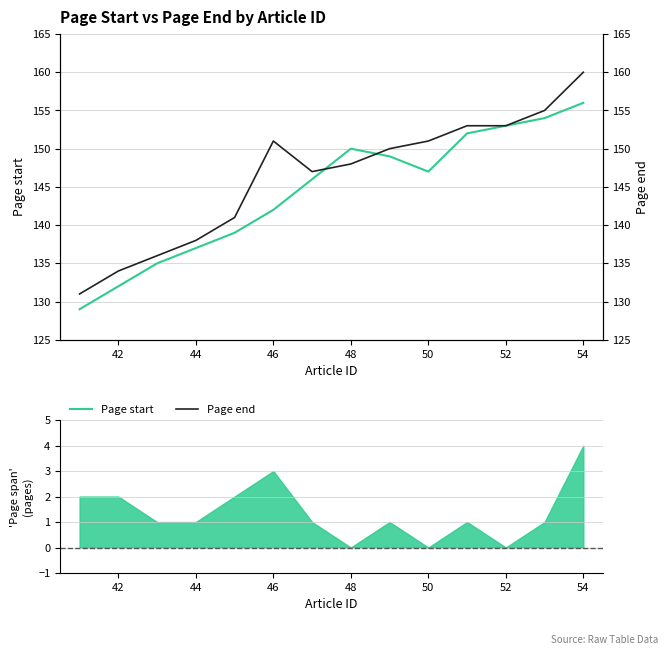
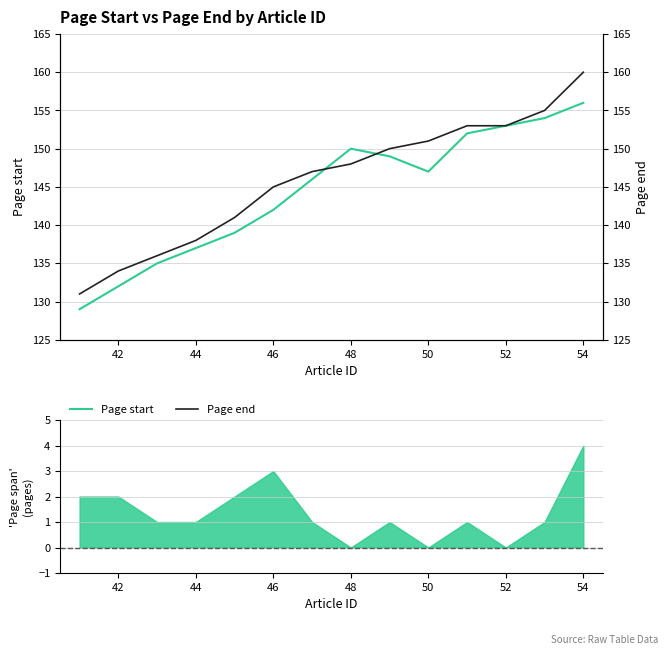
  {
    "Page Start vs Page End by Article ID": {
      "Page start": {
        "42": 132,
        "44": 137,
        "46": 142,
        "48": 150,
        "50": 147,
        "54": 156
      },
      "Page end": {
        "42": 134,
        "44": 138,
-       "46": 151,
+       "46": 145,
        "48": 148,
        "50": 151,
        "54": 160
      }
    }
  }
